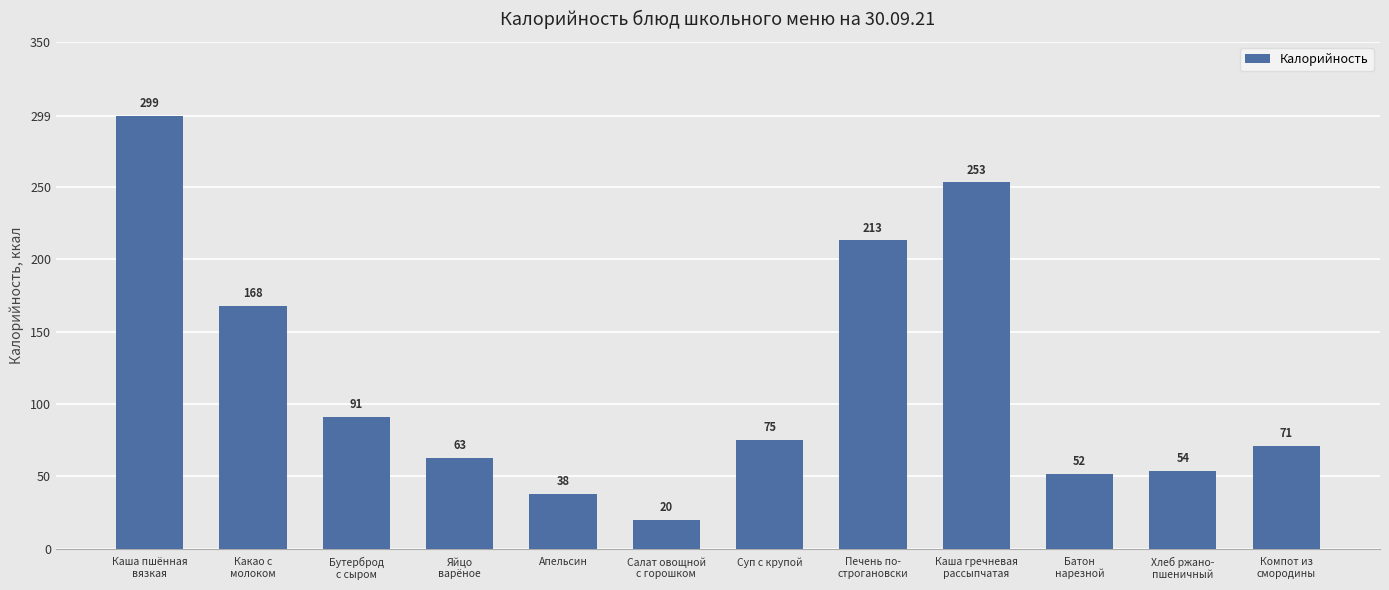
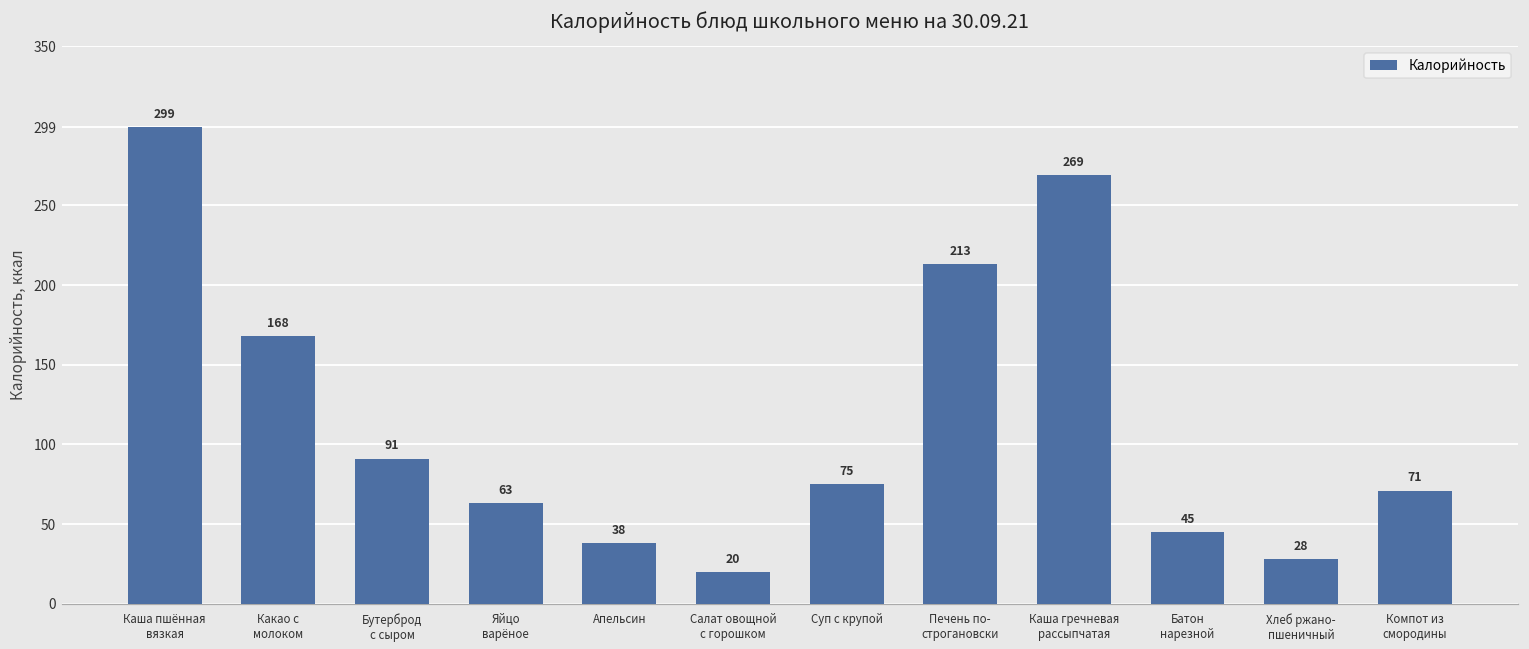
  {
    "Каша пшённая вязкая": 299,
    "Какао с молоком": 168,
    "Бутерброд с сыром": 91,
    "Яйцо варёное": 63,
    "Апельсин": 38,
    "Салат овощной с горошком": 20,
    "Суп с крупой": 75,
    "Печень по- строгановски": 213,
-   "Каша гречневая рассыпчатая": 253,
-   "Батон нарезной": 52,
-   "Хлеб ржано- пшеничный": 54,
+   "Каша гречневая рассыпчатая": 269,
+   "Батон нарезной": 45,
+   "Хлеб ржано- пшеничный": 28,
    "Компот из смородины": 71
  }
